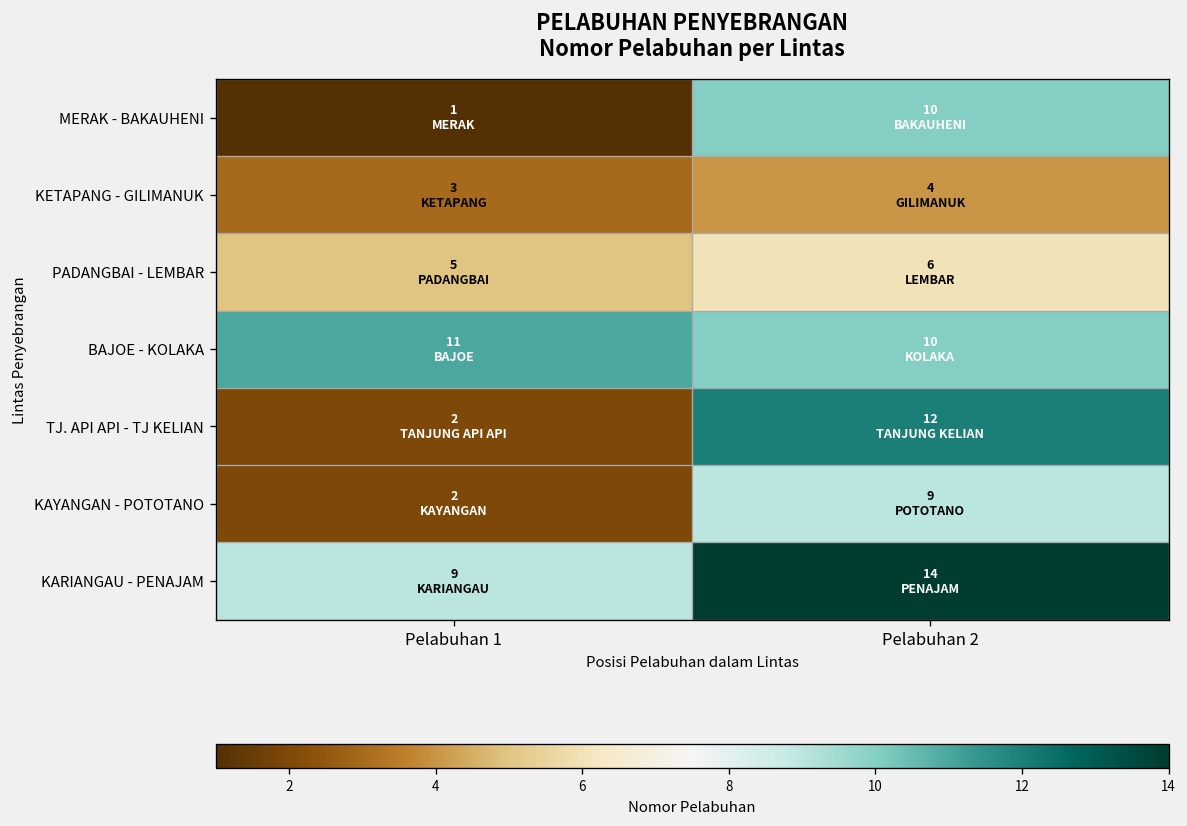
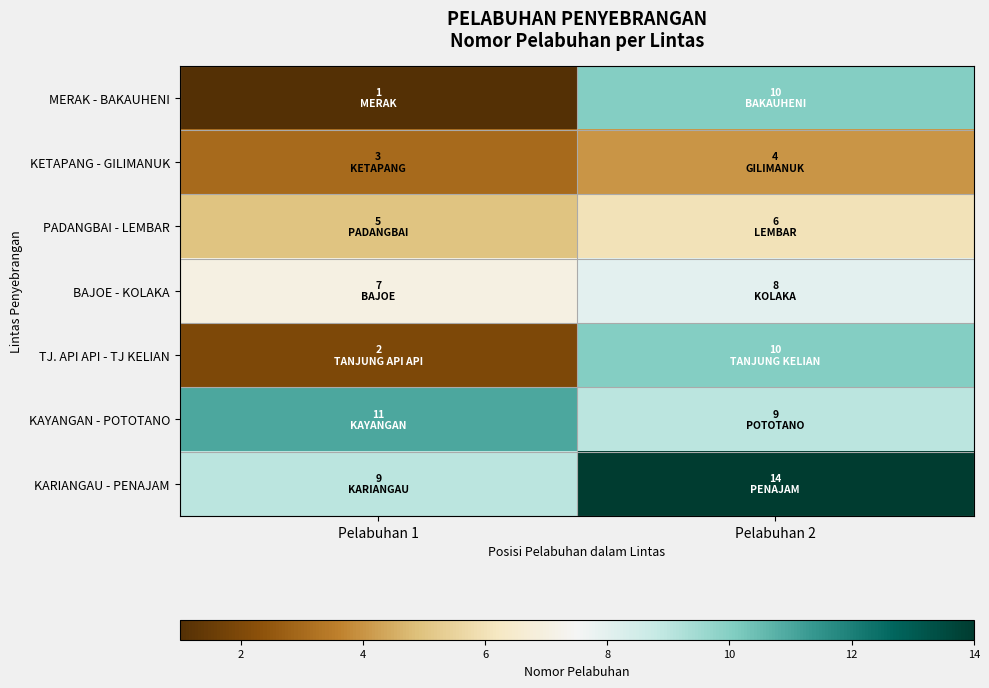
  {
    "MERAK - BAKAUHENI": {
      "Pelabuhan 1": 1,
      "Pelabuhan 2": 10
    },
    "KETAPANG - GILIMANUK": {
      "Pelabuhan 1": 3,
      "Pelabuhan 2": 4
    },
    "PADANGBAI - LEMBAR": {
      "Pelabuhan 1": 5,
      "Pelabuhan 2": 6
    },
    "BAJOE - KOLAKA": {
-     "Pelabuhan 1": 11,
-     "Pelabuhan 2": 10
+     "Pelabuhan 1": 7,
+     "Pelabuhan 2": 8
    },
    "TJ. API API - TJ KELIAN": {
      "Pelabuhan 1": 2,
-     "Pelabuhan 2": 12
+     "Pelabuhan 2": 10
    },
    "KAYANGAN - POTOTANO": {
-     "Pelabuhan 1": 2,
+     "Pelabuhan 1": 11,
      "Pelabuhan 2": 9
    },
    "KARIANGAU - PENAJAM": {
      "Pelabuhan 1": 9,
      "Pelabuhan 2": 14
    }
  }
